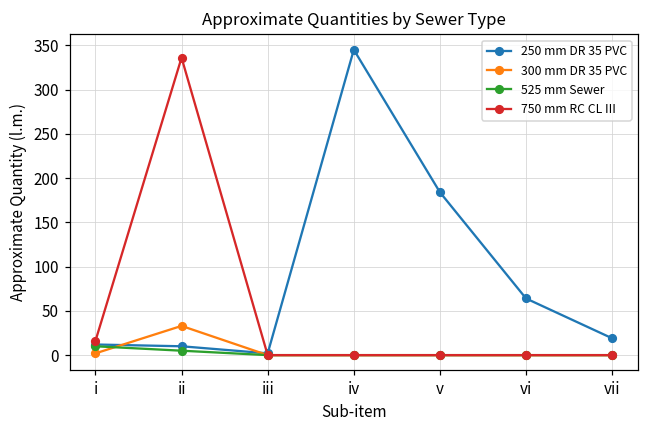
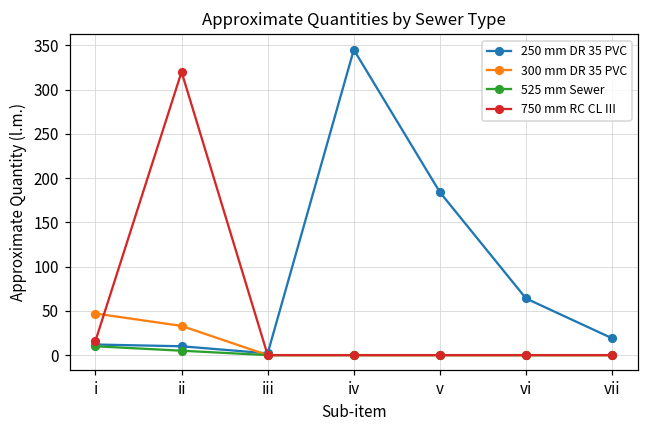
  {
    "250 mm DR 35 PVC": {
      "ii": 10,
      "iv": 350,
      "v": 180,
      "vi": 60,
      "vii": 20
    },
    "300 mm DR 35 PVC": {
-     "i": 0,
+     "i": 50,
      "ii": 30
    },
    "525 mm Sewer": {
      "ii": 10
    },
    "750 mm RC CL III": {
      "i": 20,
-     "ii": 340
+     "ii": 320
    }
  }
